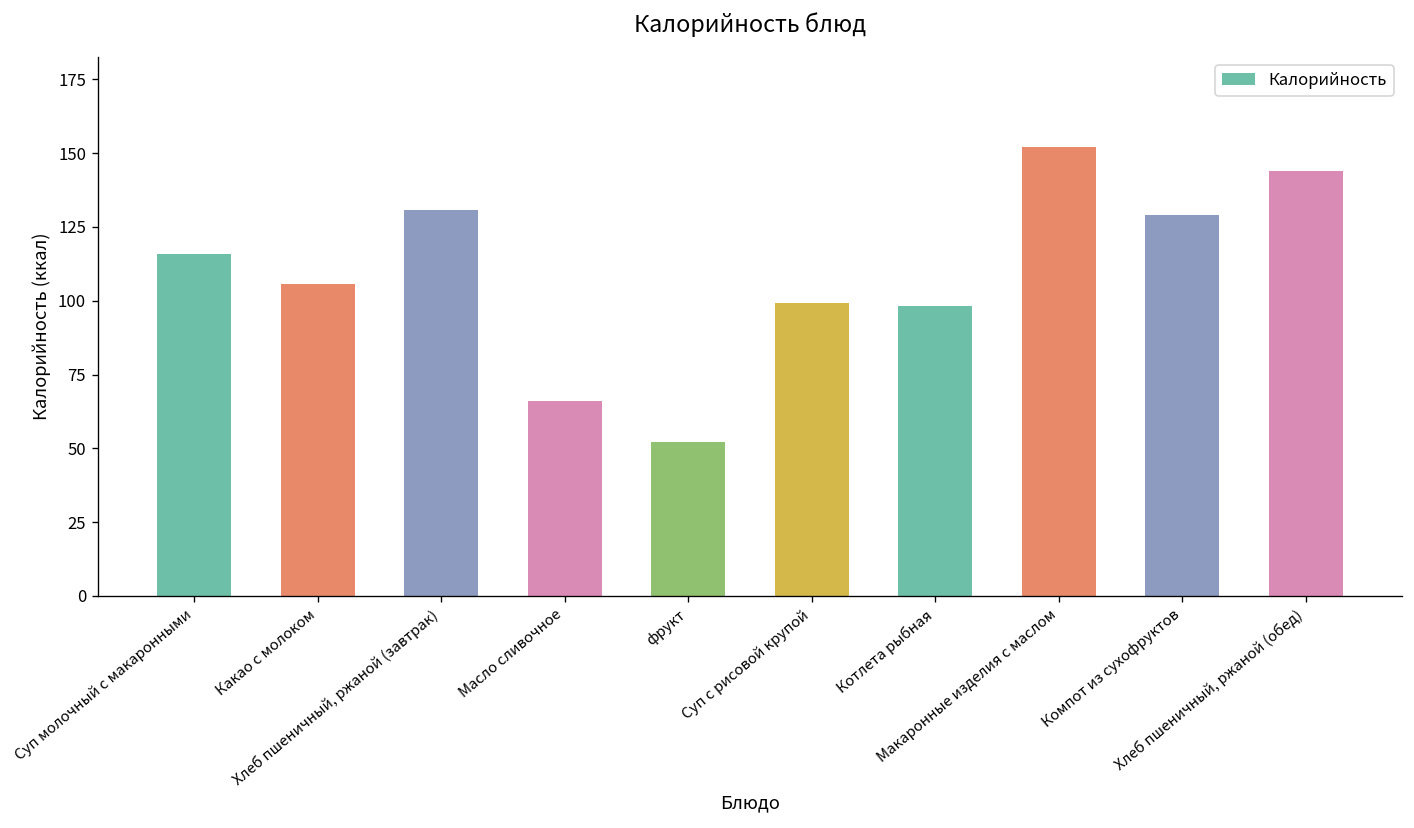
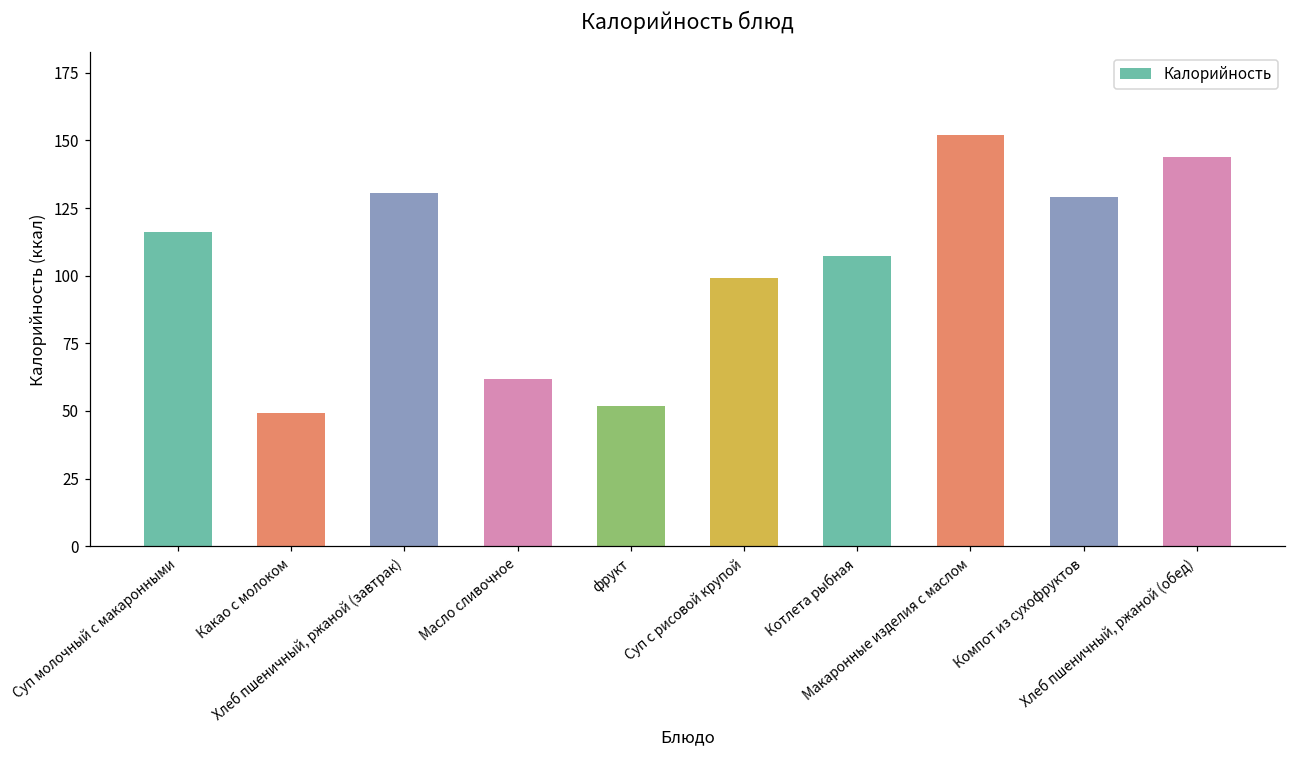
  {
    "Суп молочный с макаронными": 116,
-   "Какао с молоком": 106,
+   "Какао с молоком": 49,
    "Хлеб пшеничный, ржаной (завтрак)": 131,
-   "Масло сливочное": 66,
+   "Масло сливочное": 62,
    "фрукт": 52,
    "Суп с рисовой крупой": 99,
-   "Котлета рыбная": 98,
+   "Котлета рыбная": 107,
    "Макаронные изделия с маслом": 152,
    "Компот из сухофруктов": 129,
    "Хлеб пшеничный, ржаной (обед)": 144
  }
